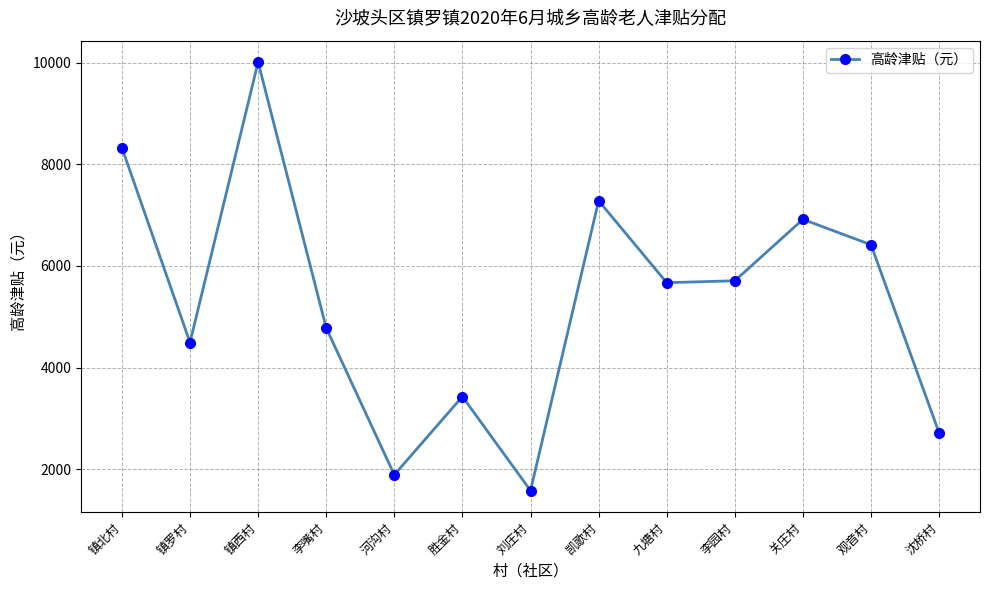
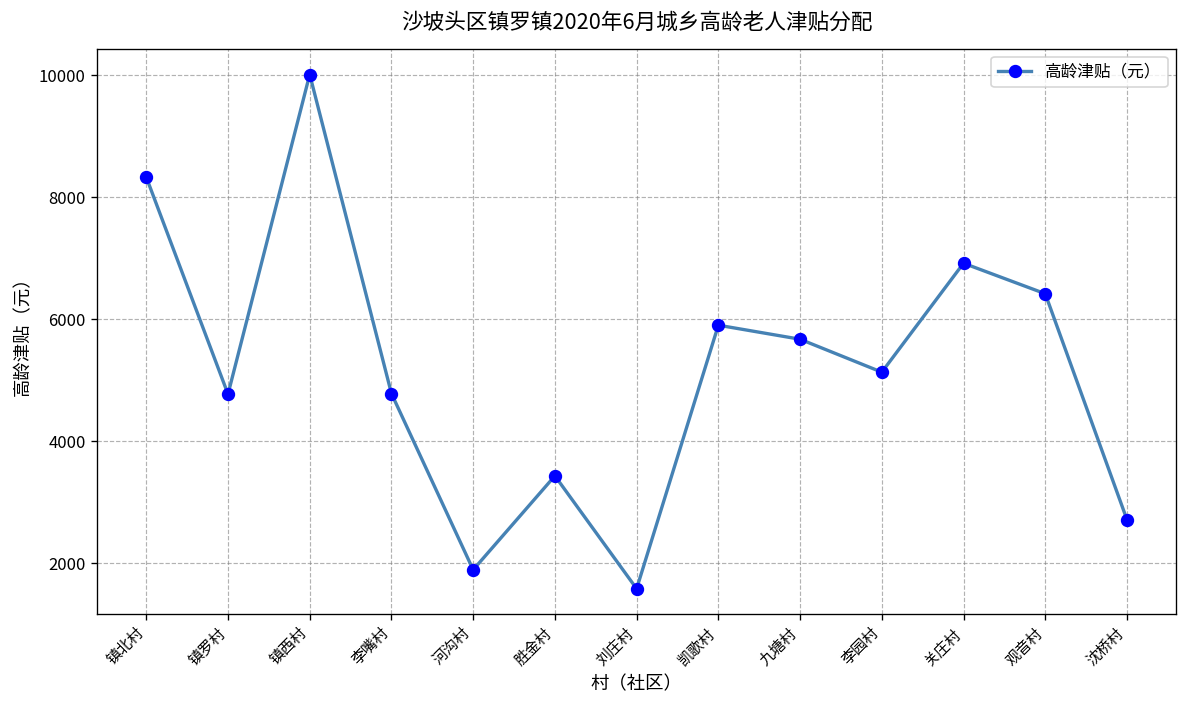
  {
    "镇北村": 8300,
-   "镇罗村": 4500,
+   "镇罗村": 4800,
    "镇西村": 10000,
    "李嘴村": 4800,
    "河沟村": 1900,
    "胜金村": 3400,
    "刘庄村": 1600,
-   "凯歌村": 7300,
+   "凯歌村": 5900,
    "九塘村": 5700,
-   "李园村": 5700,
+   "李园村": 5100,
    "关庄村": 6900,
    "观音村": 6400,
    "沈桥村": 2700
  }
